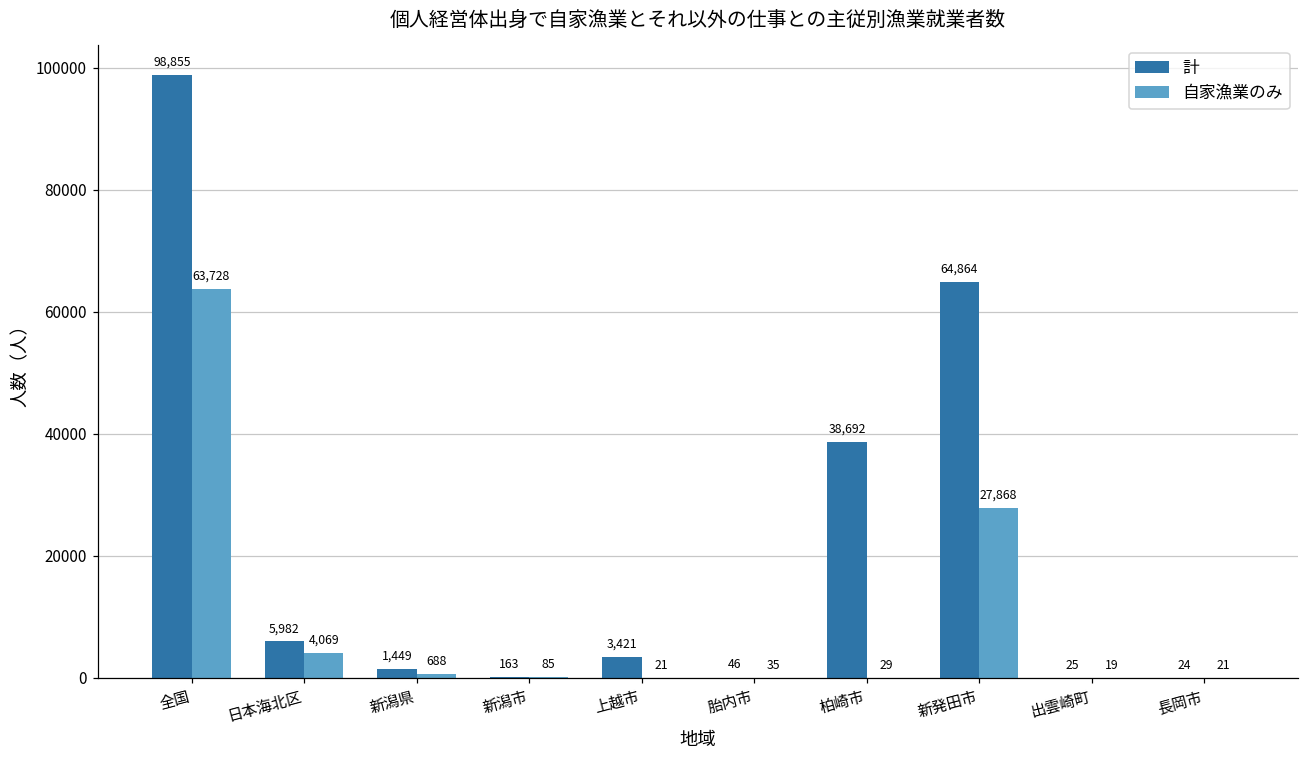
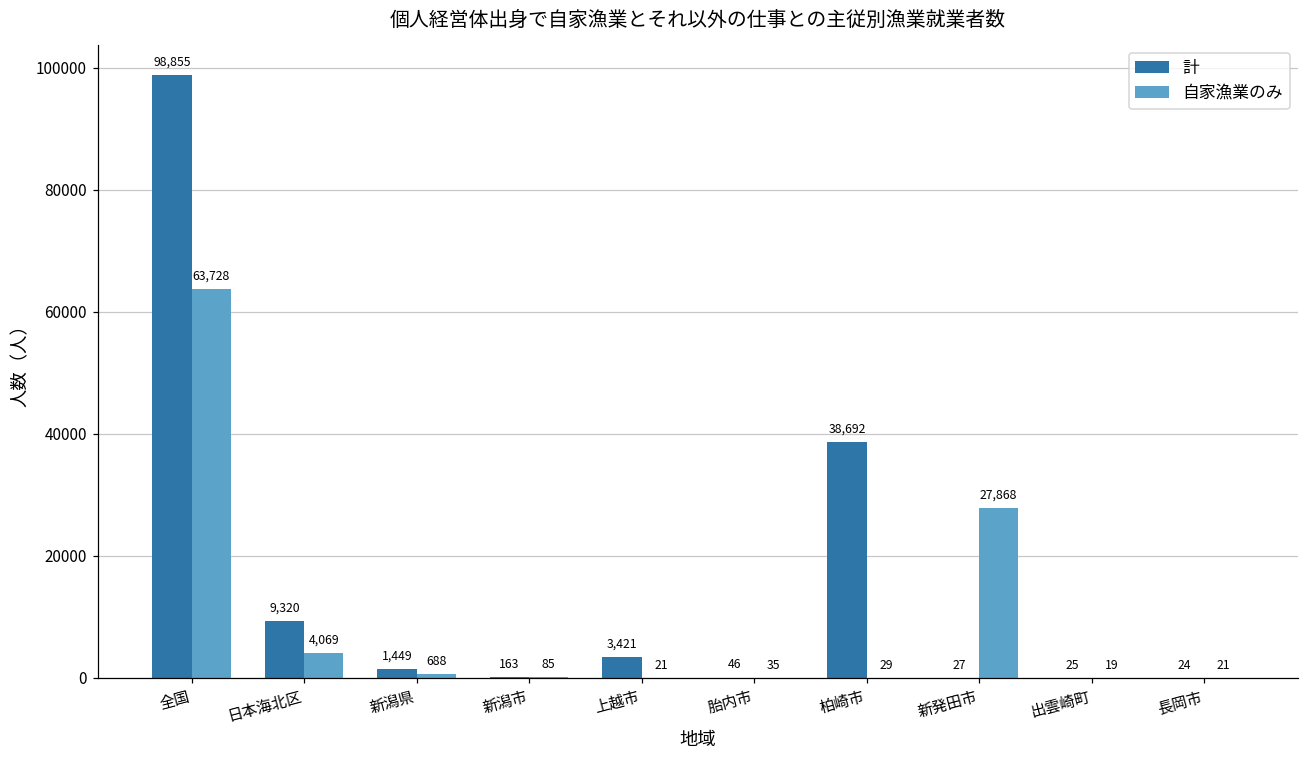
  {
    "計": {
      "全国": "98,855",
-     "日本海北区": "5,982",
+     "日本海北区": "9,320",
      "新潟県": "1,449",
      "新潟市": "163",
      "上越市": "3,421",
      "胎内市": "46",
      "柏崎市": "38,692",
-     "新発田市": "64,864",
+     "新発田市": "27",
      "出雲崎町": "25",
      "長岡市": "24"
    },
    "自家漁業のみ": {
      "全国": "63,728",
      "日本海北区": "4,069",
      "新潟県": "688",
      "新潟市": "85",
      "上越市": "21",
      "胎内市": "35",
      "柏崎市": "29",
      "新発田市": "27,868",
      "出雲崎町": "19",
      "長岡市": "21"
    }
  }
